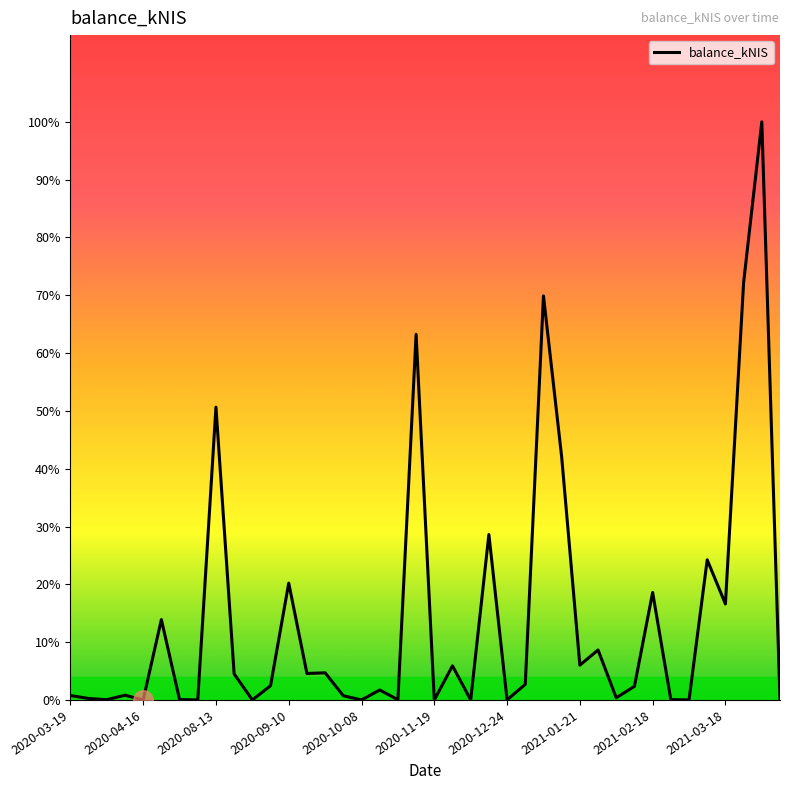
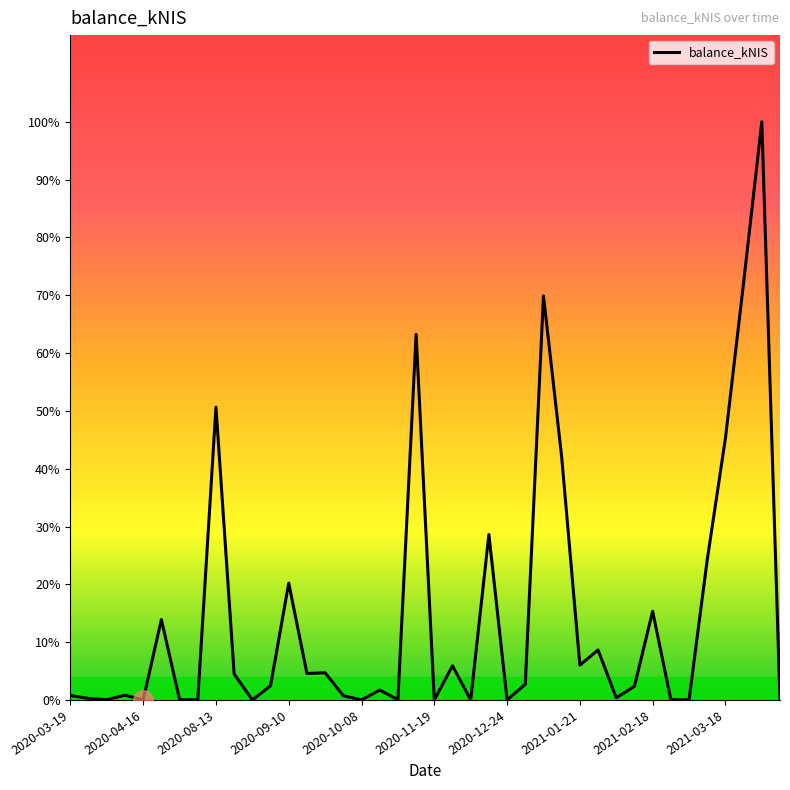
  {
    "balance_kNIS": {
      "2020-08-13": "51%",
      "2020-09-10": "20%",
      "2021-01-21": "6%",
-     "2021-02-18": "19%",
-     "2021-03-18": "17%"
+     "2021-02-18": "15%",
+     "2021-03-18": "45%"
    }
  }
